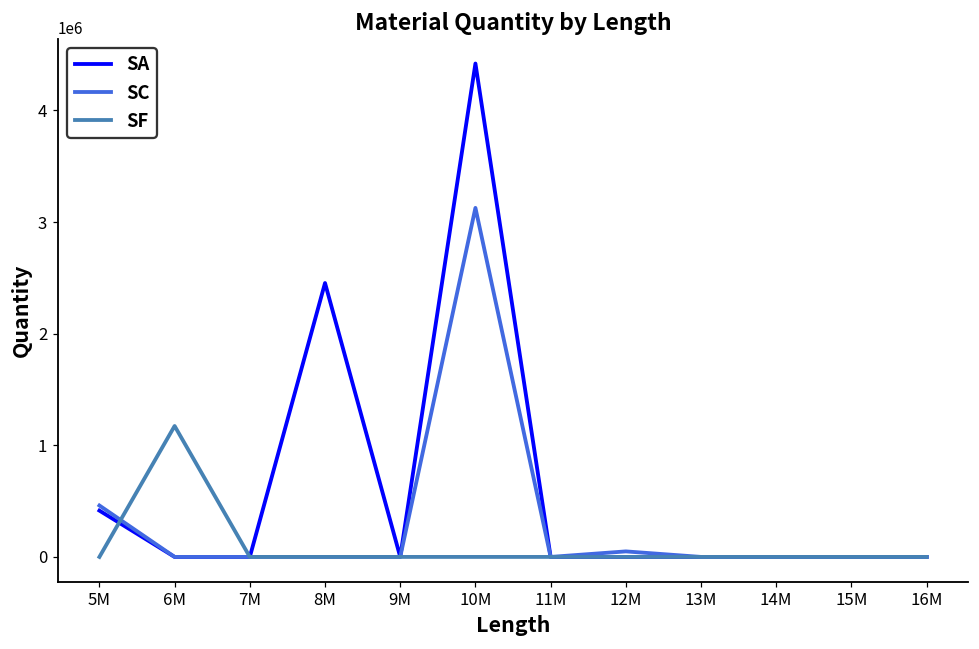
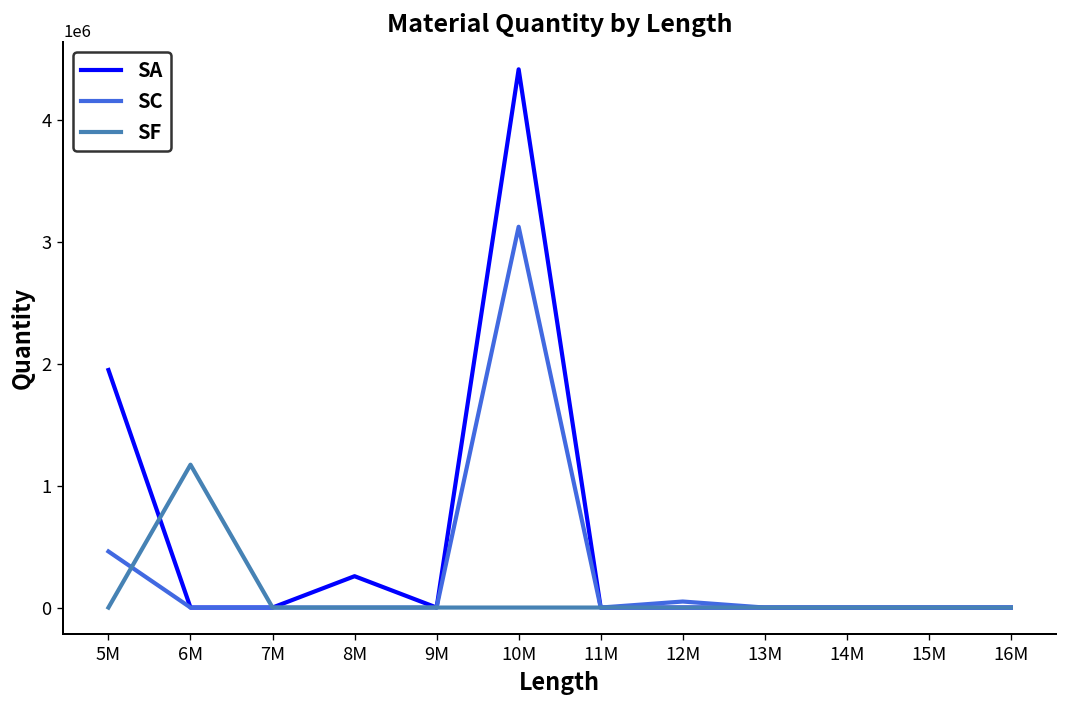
  {
    "SA": {
-     "5M": 410000,
-     "8M": 2450000,
+     "5M": 1950000,
+     "8M": 260000,
      "10M": 4420000
    }
  }
